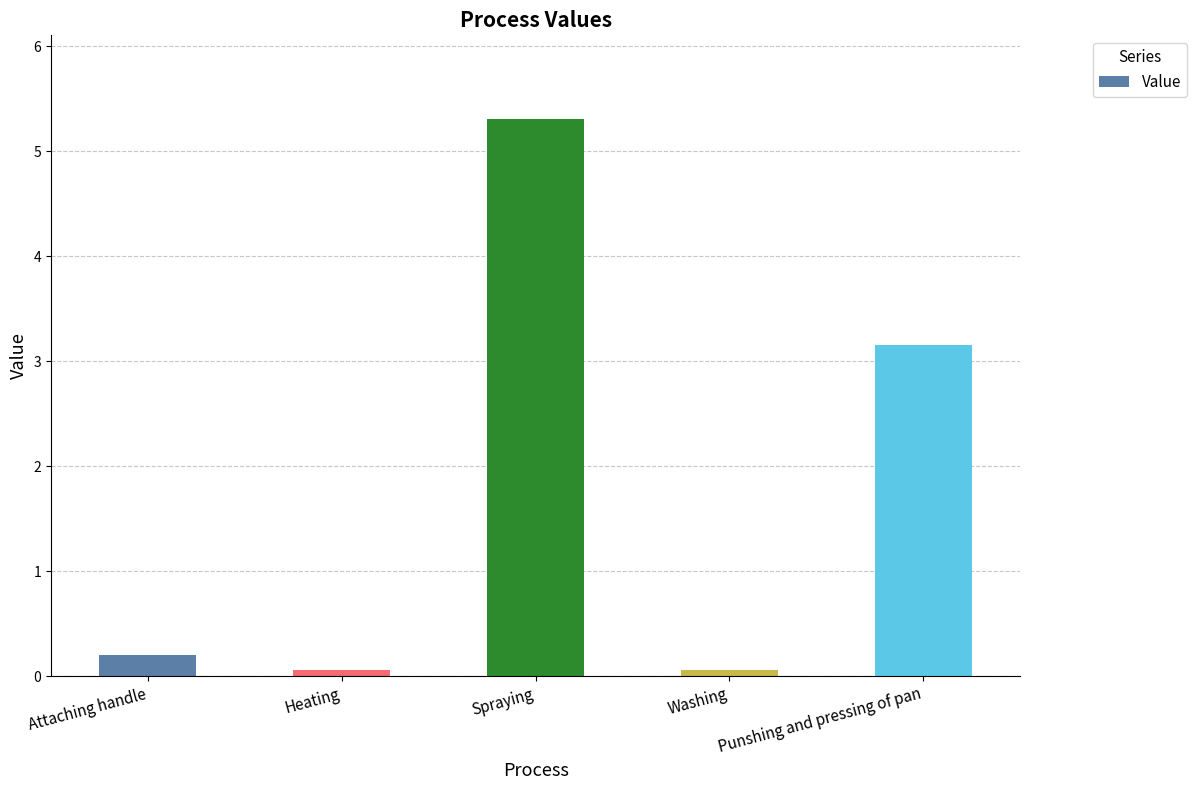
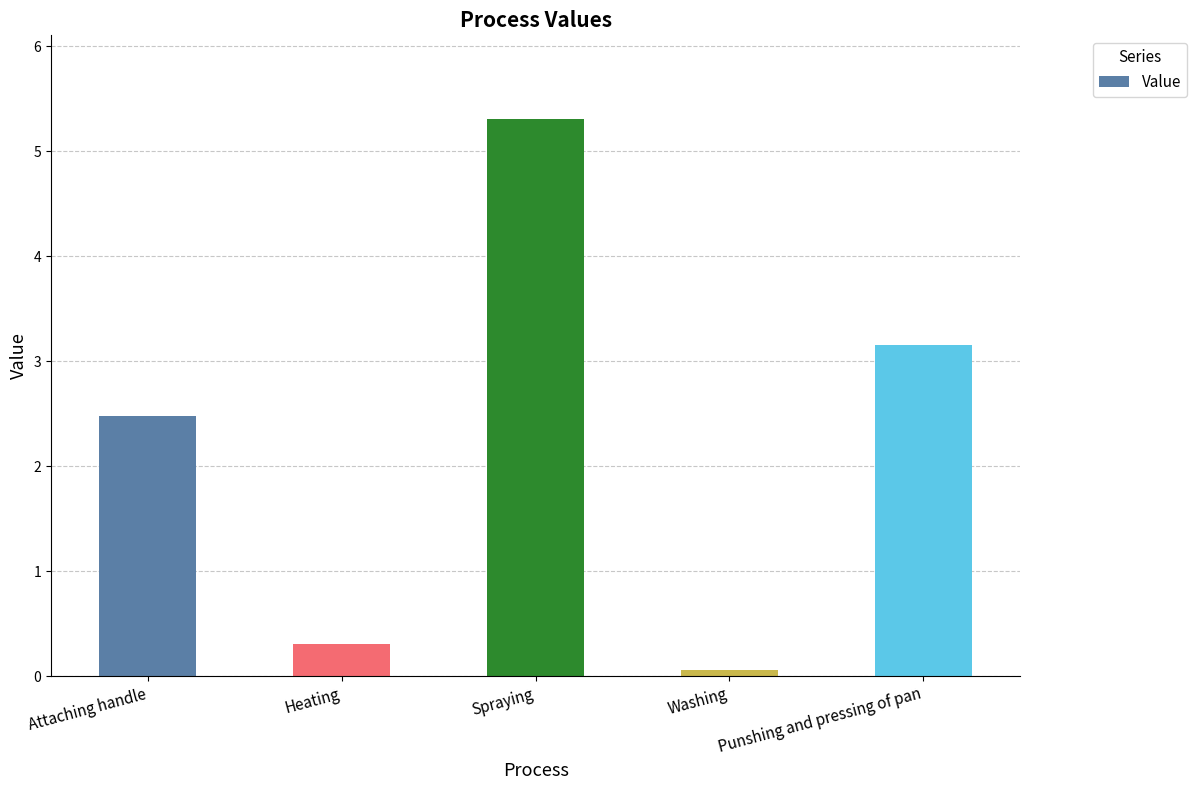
  {
-   "Attaching handle": 0.20,
-   "Heating": 0.06,
+   "Attaching handle": 2.48,
+   "Heating": 0.30,
    "Spraying": 5.31,
    "Washing": 0.06,
    "Punshing and pressing of pan": 3.16
  }
